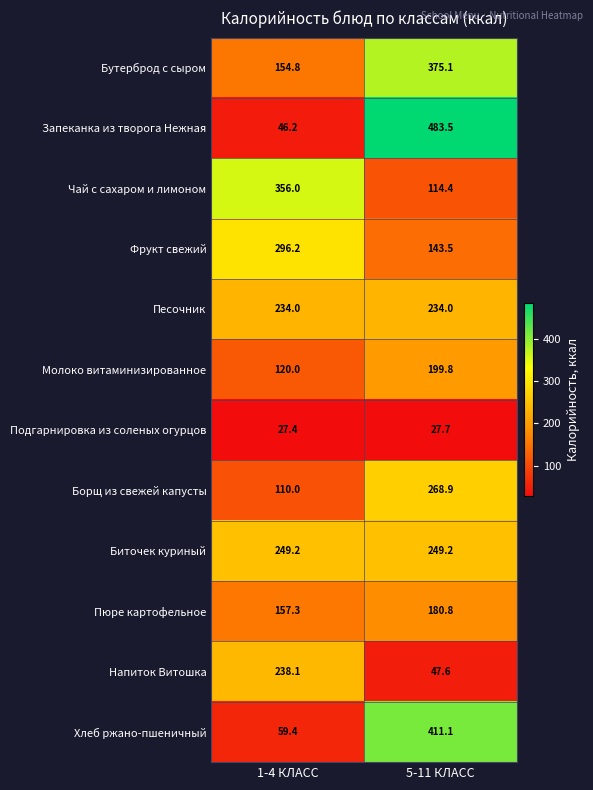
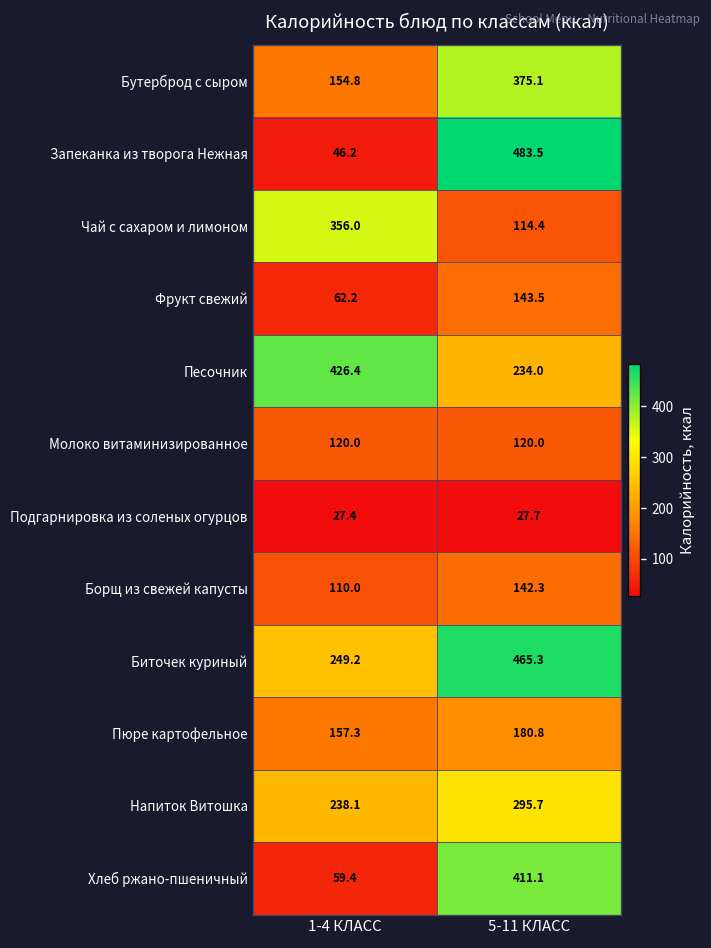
  {
    "Бутерброд с сыром": {
      "1-4 КЛАСС": 154.8,
      "5-11 КЛАСС": 375.1
    },
    "Запеканка из творога Нежная": {
      "1-4 КЛАСС": 46.2,
      "5-11 КЛАСС": 483.5
    },
    "Чай с сахаром и лимоном": {
      "1-4 КЛАСС": 356.0,
      "5-11 КЛАСС": 114.4
    },
    "Фрукт свежий": {
-     "1-4 КЛАСС": 296.2,
+     "1-4 КЛАСС": 62.2,
      "5-11 КЛАСС": 143.5
    },
    "Песочник": {
-     "1-4 КЛАСС": 234.0,
+     "1-4 КЛАСС": 426.4,
      "5-11 КЛАСС": 234.0
    },
    "Молоко витаминизированное": {
      "1-4 КЛАСС": 120.0,
-     "5-11 КЛАСС": 199.8
+     "5-11 КЛАСС": 120.0
    },
    "Подгарнировка из соленых огурцов": {
      "1-4 КЛАСС": 27.4,
      "5-11 КЛАСС": 27.7
    },
    "Борщ из свежей капусты": {
      "1-4 КЛАСС": 110.0,
-     "5-11 КЛАСС": 268.9
+     "5-11 КЛАСС": 142.3
    },
    "Биточек куриный": {
      "1-4 КЛАСС": 249.2,
-     "5-11 КЛАСС": 249.2
+     "5-11 КЛАСС": 465.3
    },
    "Пюре картофельное": {
      "1-4 КЛАСС": 157.3,
      "5-11 КЛАСС": 180.8
    },
    "Напиток Витошка": {
      "1-4 КЛАСС": 238.1,
-     "5-11 КЛАСС": 47.6
+     "5-11 КЛАСС": 295.7
    },
    "Хлеб ржано-пшеничный": {
      "1-4 КЛАСС": 59.4,
      "5-11 КЛАСС": 411.1
    }
  }
